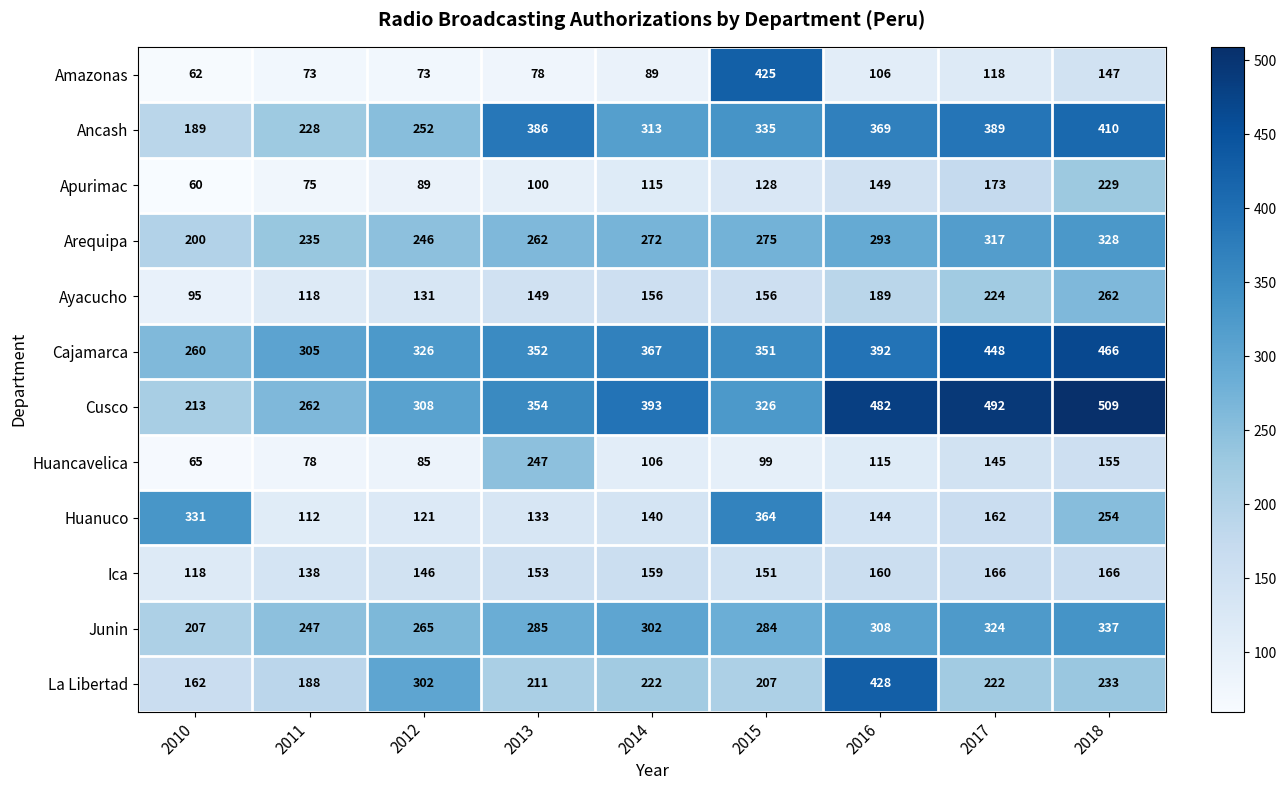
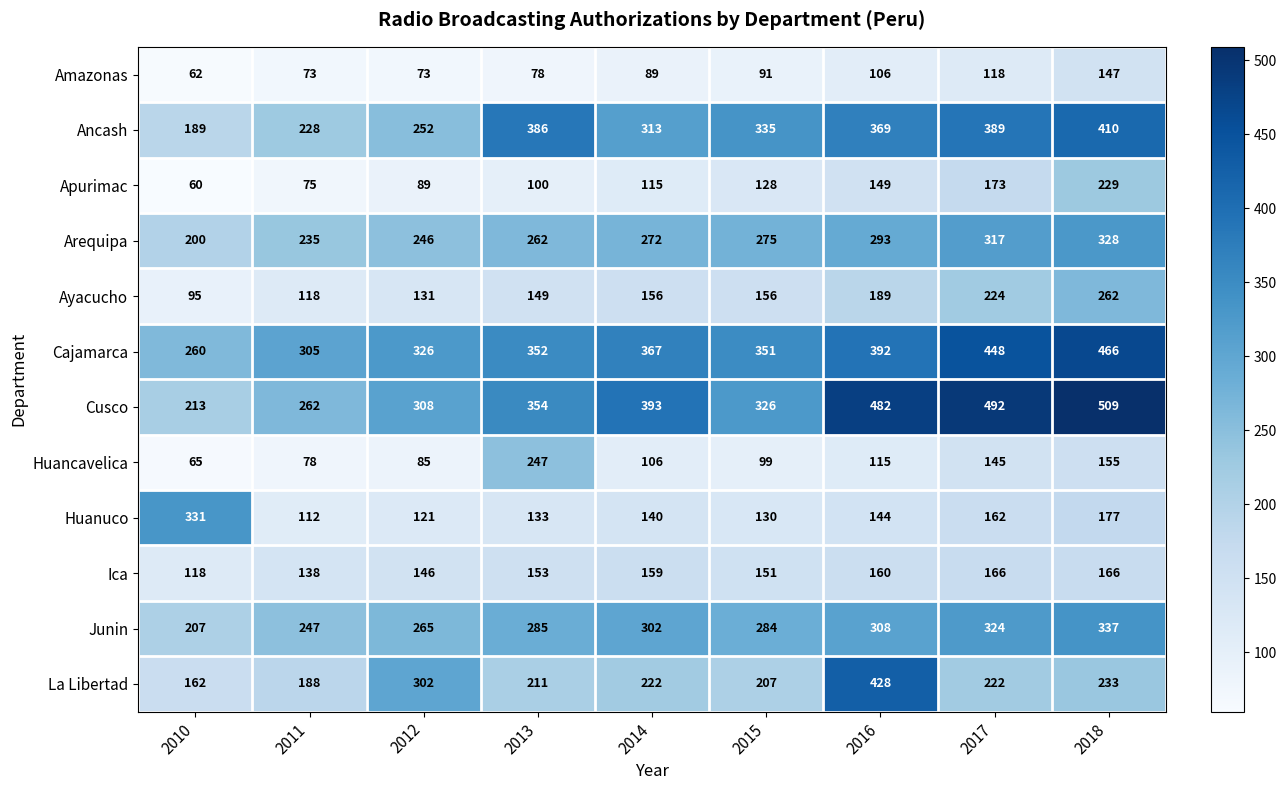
  {
    "Amazonas": {
      "2010": 62,
      "2011": 73,
      "2012": 73,
      "2013": 78,
      "2014": 89,
-     "2015": 425,
+     "2015": 91,
      "2016": 106,
      "2017": 118,
      "2018": 147
    },
    "Ancash": {
      "2010": 189,
      "2011": 228,
      "2012": 252,
      "2013": 386,
      "2014": 313,
      "2015": 335,
      "2016": 369,
      "2017": 389,
      "2018": 410
    },
    "Apurimac": {
      "2010": 60,
      "2011": 75,
      "2012": 89,
      "2013": 100,
      "2014": 115,
      "2015": 128,
      "2016": 149,
      "2017": 173,
      "2018": 229
    },
    "Arequipa": {
      "2010": 200,
      "2011": 235,
      "2012": 246,
      "2013": 262,
      "2014": 272,
      "2015": 275,
      "2016": 293,
      "2017": 317,
      "2018": 328
    },
    "Ayacucho": {
      "2010": 95,
      "2011": 118,
      "2012": 131,
      "2013": 149,
      "2014": 156,
      "2015": 156,
      "2016": 189,
      "2017": 224,
      "2018": 262
    },
    "Cajamarca": {
      "2010": 260,
      "2011": 305,
      "2012": 326,
      "2013": 352,
      "2014": 367,
      "2015": 351,
      "2016": 392,
      "2017": 448,
      "2018": 466
    },
    "Cusco": {
      "2010": 213,
      "2011": 262,
      "2012": 308,
      "2013": 354,
      "2014": 393,
      "2015": 326,
      "2016": 482,
      "2017": 492,
      "2018": 509
    },
    "Huancavelica": {
      "2010": 65,
      "2011": 78,
      "2012": 85,
      "2013": 247,
      "2014": 106,
      "2015": 99,
      "2016": 115,
      "2017": 145,
      "2018": 155
    },
    "Huanuco": {
      "2010": 331,
      "2011": 112,
      "2012": 121,
      "2013": 133,
      "2014": 140,
-     "2015": 364,
+     "2015": 130,
      "2016": 144,
      "2017": 162,
-     "2018": 254
+     "2018": 177
    },
    "Ica": {
      "2010": 118,
      "2011": 138,
      "2012": 146,
      "2013": 153,
      "2014": 159,
      "2015": 151,
      "2016": 160,
      "2017": 166,
      "2018": 166
    },
    "Junin": {
      "2010": 207,
      "2011": 247,
      "2012": 265,
      "2013": 285,
      "2014": 302,
      "2015": 284,
      "2016": 308,
      "2017": 324,
      "2018": 337
    },
    "La Libertad": {
      "2010": 162,
      "2011": 188,
      "2012": 302,
      "2013": 211,
      "2014": 222,
      "2015": 207,
      "2016": 428,
      "2017": 222,
      "2018": 233
    }
  }
